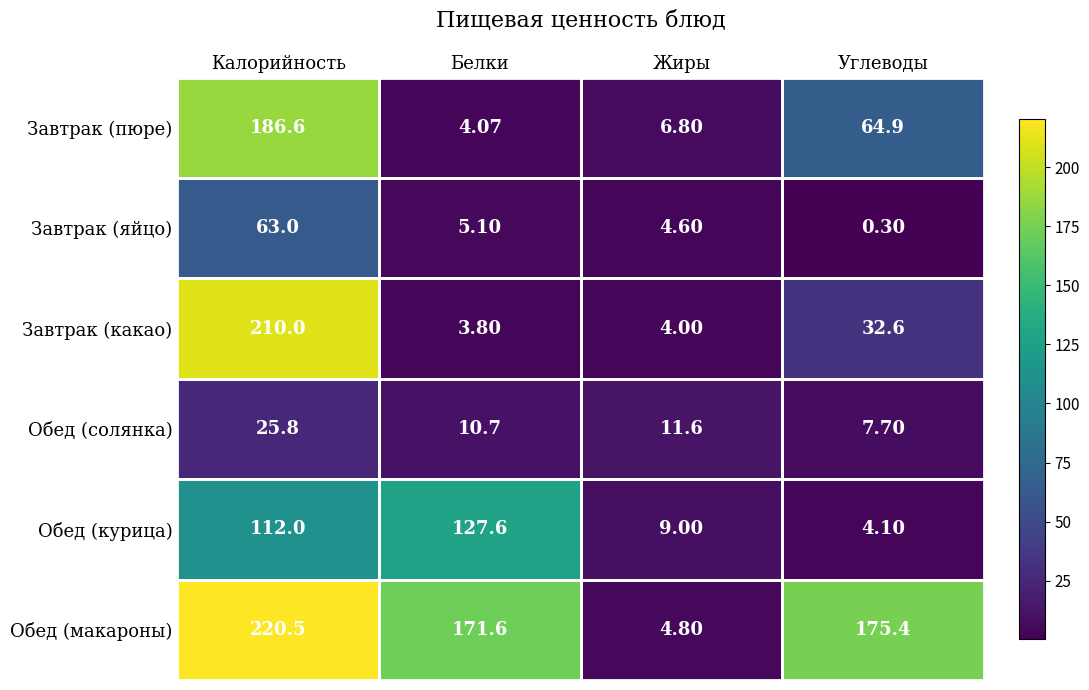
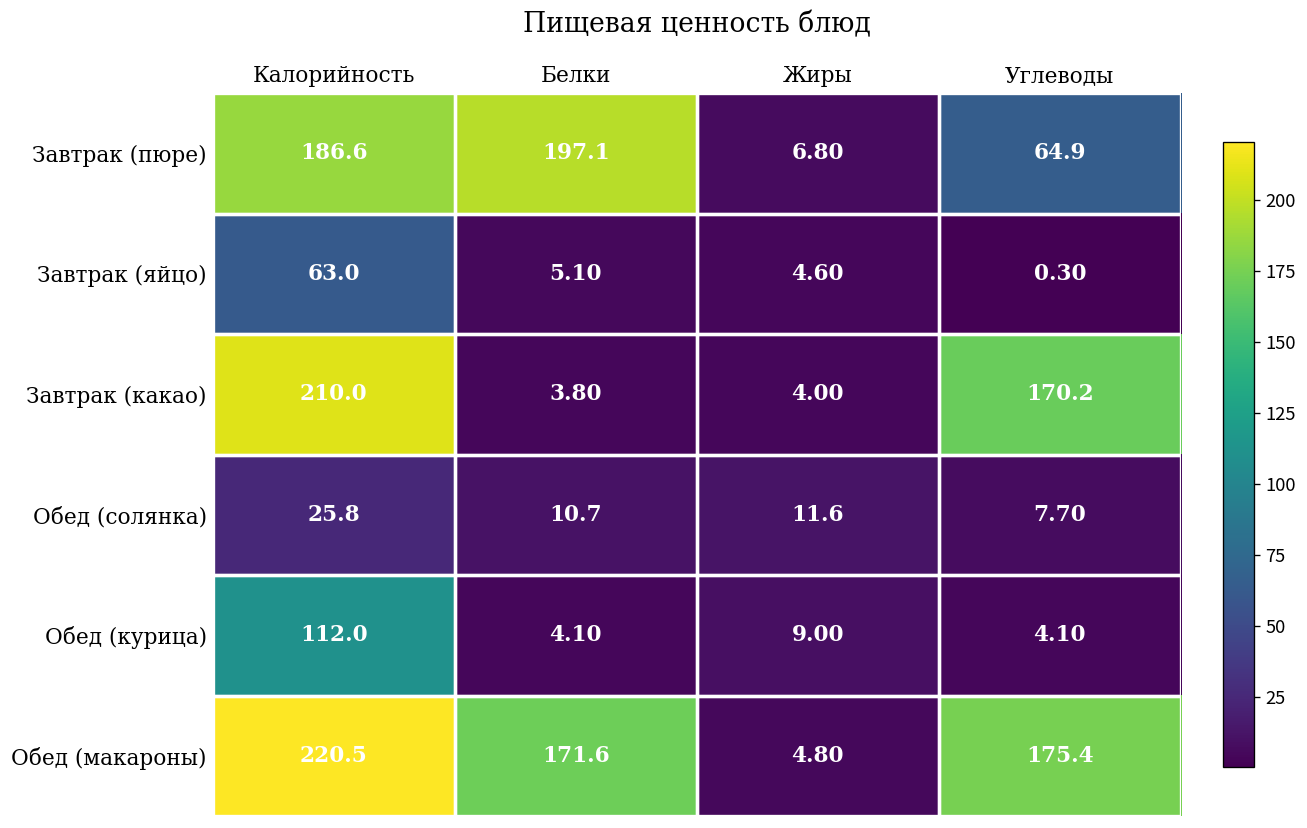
  {
    "Завтрак (пюре)": {
      "Калорийность": 186.6,
-     "Белки": 4.07,
+     "Белки": 197.1,
      "Жиры": 6.80,
      "Углеводы": 64.9
    },
    "Завтрак (яйцо)": {
      "Калорийность": 63.0,
      "Белки": 5.10,
      "Жиры": 4.60,
      "Углеводы": 0.30
    },
    "Завтрак (какао)": {
      "Калорийность": 210.0,
      "Белки": 3.80,
      "Жиры": 4.00,
-     "Углеводы": 32.6
+     "Углеводы": 170.2
    },
    "Обед (солянка)": {
      "Калорийность": 25.8,
      "Белки": 10.7,
      "Жиры": 11.6,
      "Углеводы": 7.70
    },
    "Обед (курица)": {
      "Калорийность": 112.0,
-     "Белки": 127.6,
+     "Белки": 4.10,
      "Жиры": 9.00,
      "Углеводы": 4.10
    },
    "Обед (макароны)": {
      "Калорийность": 220.5,
      "Белки": 171.6,
      "Жиры": 4.80,
      "Углеводы": 175.4
    }
  }
